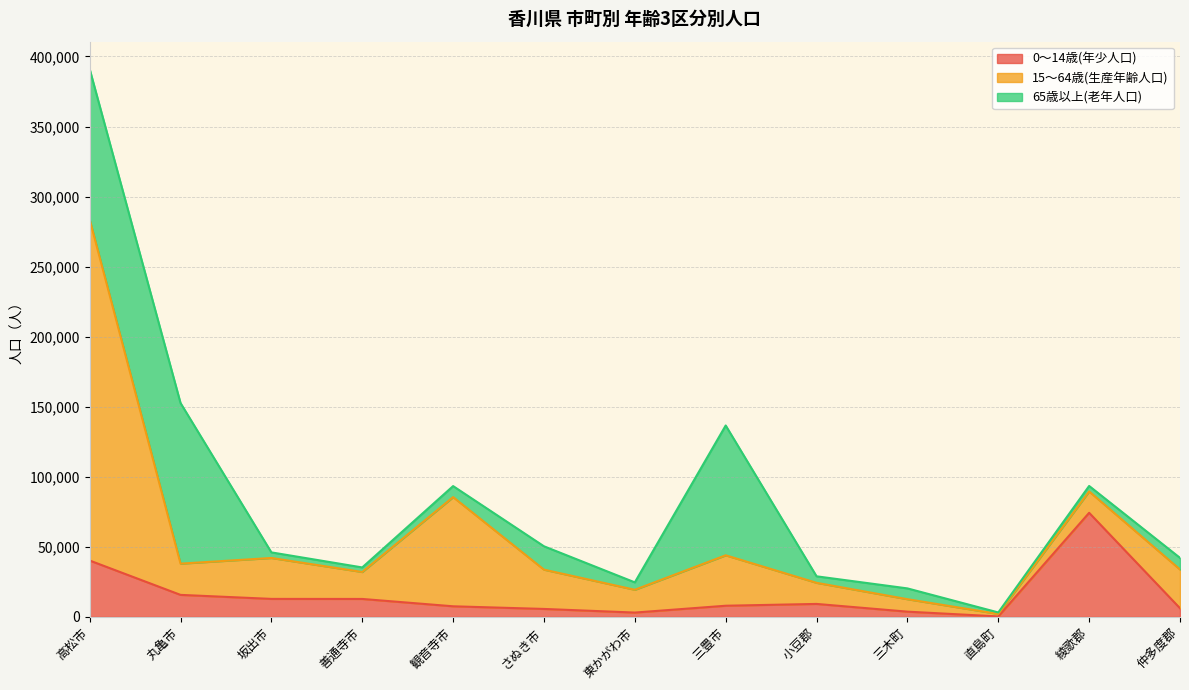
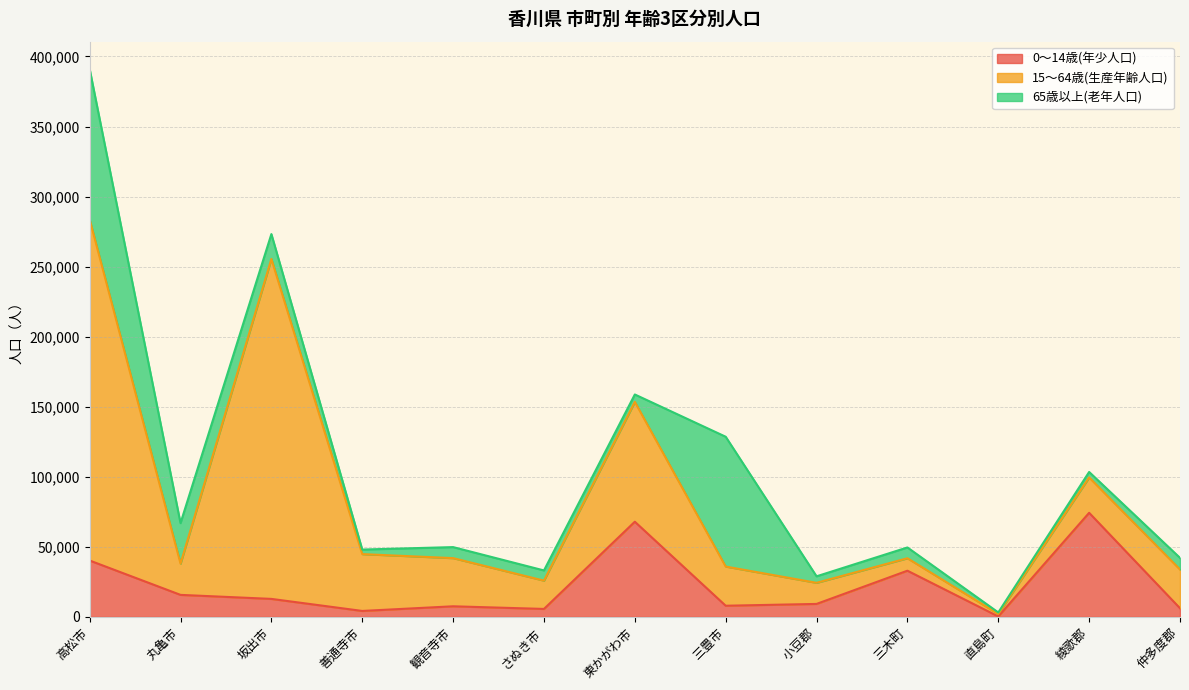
  {
    "0～14歳(年少人口)": {
      "高松市": "40,000",
      "丸亀市": "16,000",
      "坂出市": "13,000",
-     "善通寺市": "13,000",
+     "善通寺市": "4,000",
      "観音寺市": "8,000",
      "さぬき市": "6,000",
-     "東かがわ市": "3,000",
+     "東かがわ市": "68,000",
      "三豊市": "8,000",
      "小豆郡": "9,000",
-     "三木町": "4,000",
+     "三木町": "33,000",
      "綾歌郡": "74,000",
      "仲多度郡": "6,000"
    },
    "15～64歳(生産年齢人口)": {
      "高松市": "243,000",
      "丸亀市": "22,000",
-     "坂出市": "29,000",
-     "善通寺市": "19,000",
-     "観音寺市": "78,000",
-     "さぬき市": "28,000",
-     "東かがわ市": "16,000",
-     "三豊市": "36,000",
+     "坂出市": "243,000",
+     "善通寺市": "41,000",
+     "観音寺市": "34,000",
+     "さぬき市": "20,000",
+     "東かがわ市": "86,000",
+     "三豊市": "28,000",
      "小豆郡": "15,000",
      "三木町": "9,000",
-     "綾歌郡": "15,000",
+     "綾歌郡": "25,000",
      "仲多度郡": "28,000"
    },
    "65歳以上(老年人口)": {
      "高松市": "107,000",
-     "丸亀市": "115,000",
-     "坂出市": "4,000",
+     "丸亀市": "29,000",
+     "坂出市": "18,000",
      "善通寺市": "3,000",
      "観音寺市": "8,000",
-     "さぬき市": "17,000",
+     "さぬき市": "7,000",
      "東かがわ市": "5,000",
      "三豊市": "93,000",
      "小豆郡": "5,000",
      "三木町": "8,000",
      "綾歌郡": "4,000",
      "仲多度郡": "8,000"
    }
  }
